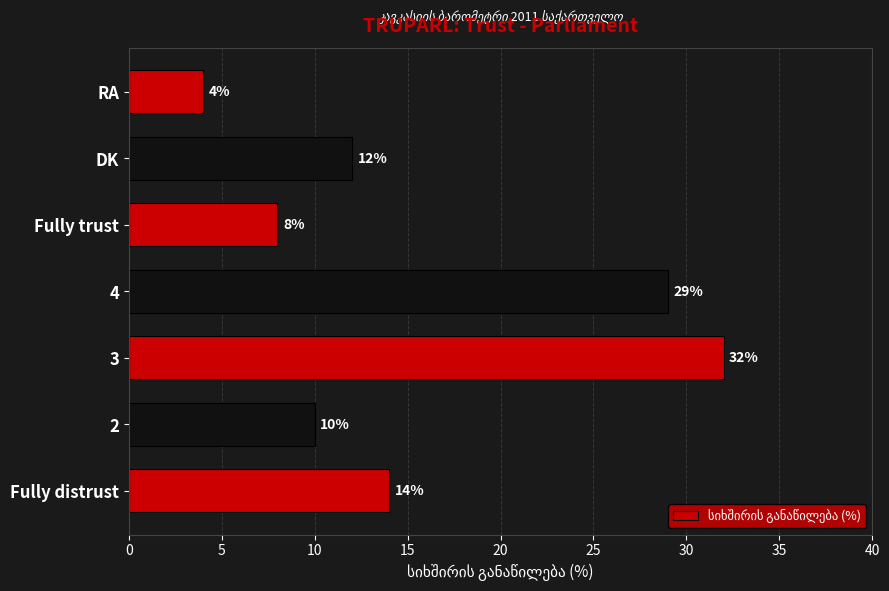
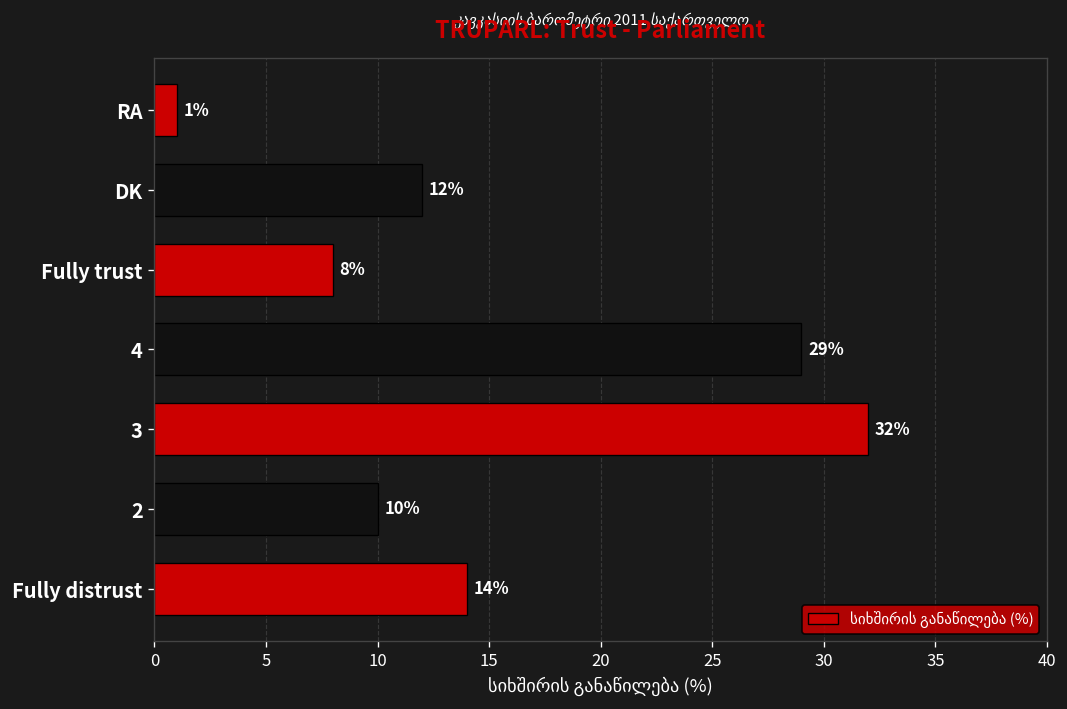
  {
-   "RA": "4%",
+   "RA": "1%",
    "DK": "12%",
    "Fully trust": "8%",
    "4": "29%",
    "3": "32%",
    "2": "10%",
    "Fully distrust": "14%"
  }
